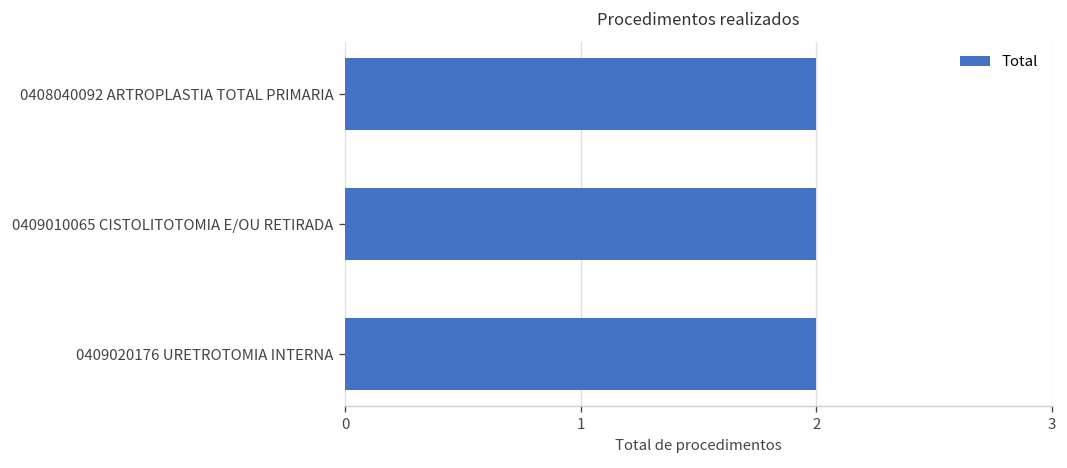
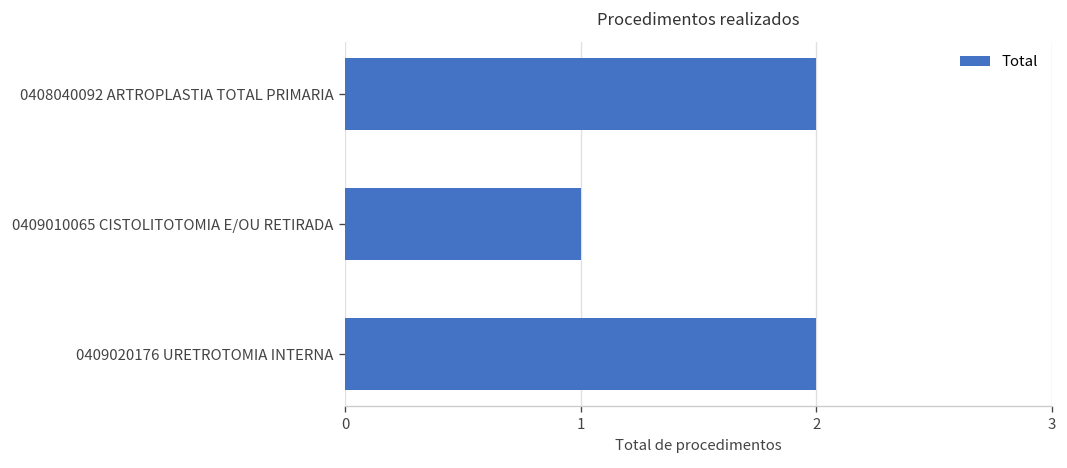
  {
    "0408040092 ARTROPLASTIA TOTAL PRIMARIA": 2,
-   "0409010065 CISTOLITOTOMIA E/OU RETIRADA": 2,
+   "0409010065 CISTOLITOTOMIA E/OU RETIRADA": 1,
    "0409020176 URETROTOMIA INTERNA": 2
  }
